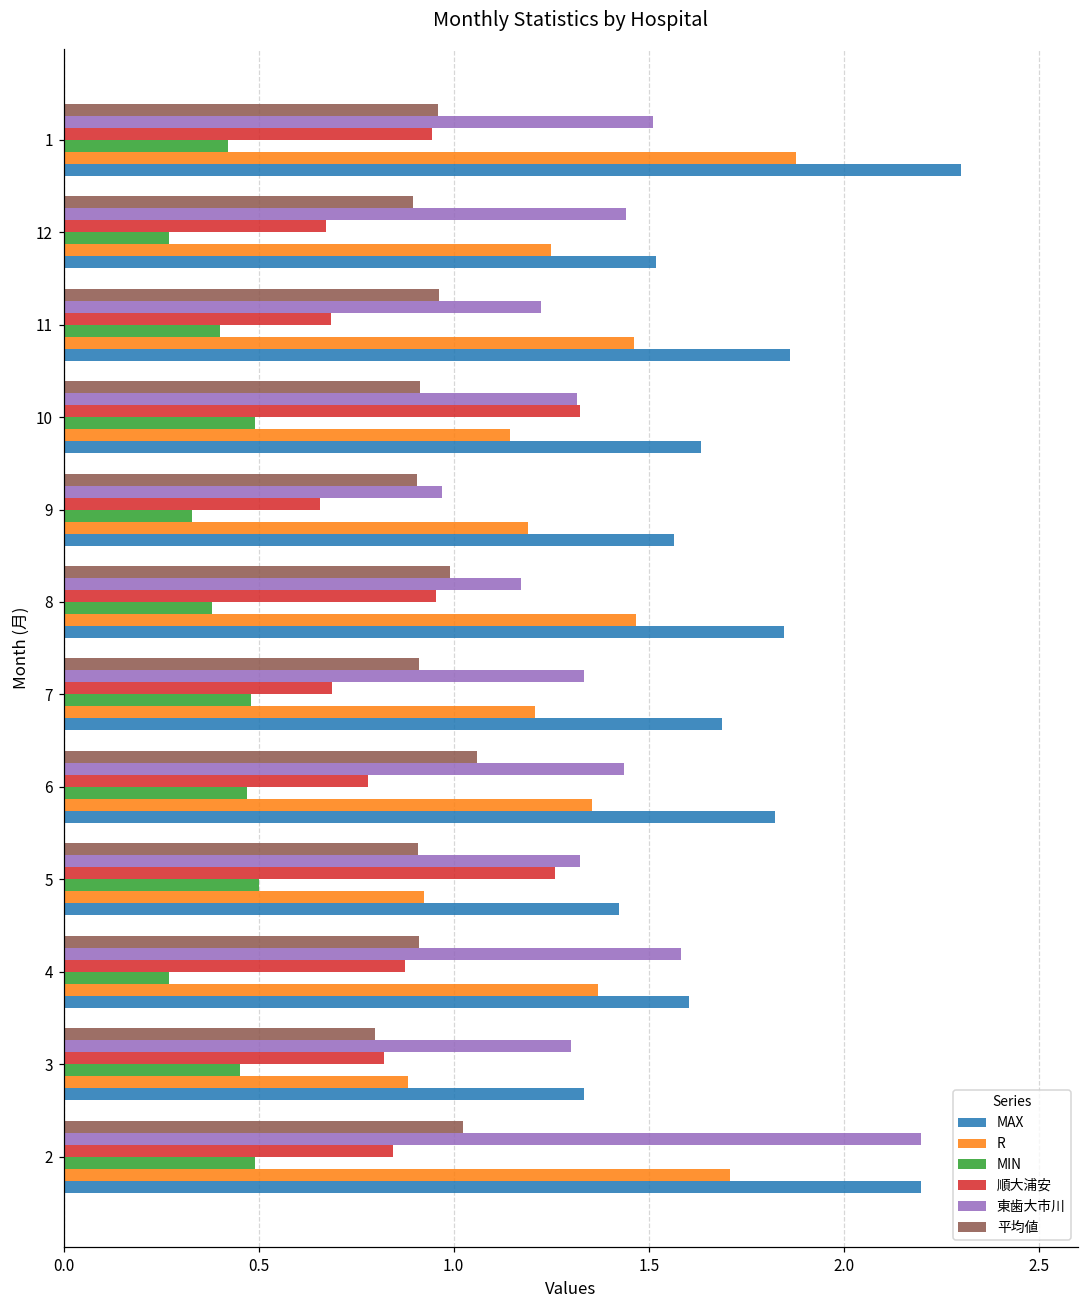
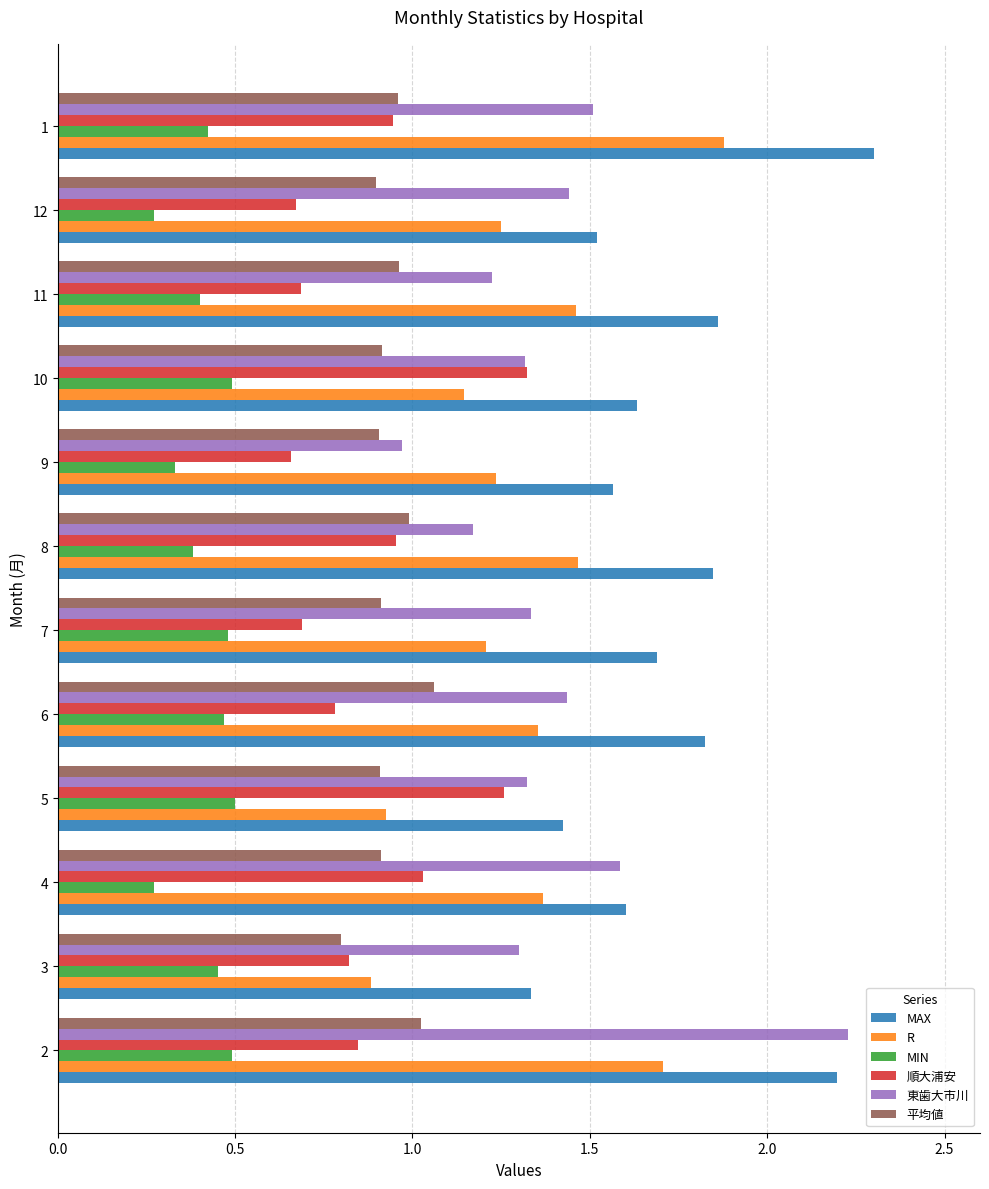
  {
    "MAX": {
      "1": 2.30,
      "12": 1.52,
      "11": 1.86,
      "10": 1.63,
      "9": 1.56,
      "8": 1.85,
      "7": 1.69,
      "6": 1.82,
      "5": 1.42,
      "4": 1.60,
      "3": 1.33,
      "2": 2.20
    },
    "R": {
      "1": 1.88,
      "12": 1.25,
      "11": 1.46,
      "10": 1.14,
-     "9": 1.19,
+     "9": 1.23,
      "8": 1.47,
      "7": 1.21,
      "6": 1.35,
      "5": 0.92,
      "4": 1.37,
      "3": 0.88,
      "2": 1.71
    },
    "MIN": {
      "1": 0.42,
      "12": 0.27,
      "11": 0.40,
      "10": 0.49,
      "9": 0.33,
      "8": 0.38,
      "7": 0.48,
      "6": 0.47,
      "5": 0.50,
      "4": 0.27,
      "3": 0.45,
      "2": 0.49
    },
    "順大浦安": {
      "1": 0.94,
      "12": 0.67,
      "11": 0.69,
      "10": 1.32,
      "9": 0.66,
      "8": 0.95,
      "7": 0.69,
      "6": 0.78,
      "5": 1.26,
-     "4": 0.87,
+     "4": 1.03,
      "3": 0.82,
      "2": 0.85
    },
    "東歯大市川": {
      "1": 1.51,
      "12": 1.44,
      "11": 1.22,
      "10": 1.32,
      "9": 0.97,
      "8": 1.17,
      "7": 1.33,
      "6": 1.44,
      "5": 1.32,
      "4": 1.58,
      "3": 1.30,
-     "2": 2.20
+     "2": 2.23
    },
    "平均値": {
      "1": 0.96,
      "12": 0.90,
      "11": 0.96,
      "10": 0.91,
      "9": 0.91,
      "8": 0.99,
      "7": 0.91,
      "6": 1.06,
      "5": 0.91,
      "4": 0.91,
      "3": 0.80,
      "2": 1.02
    }
  }
